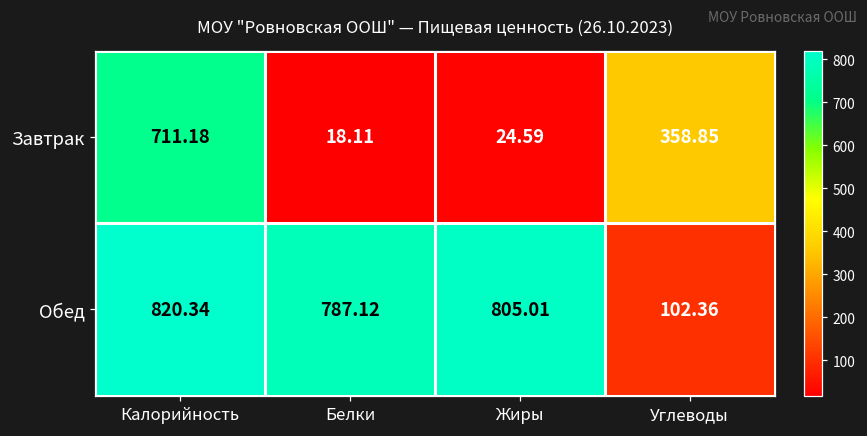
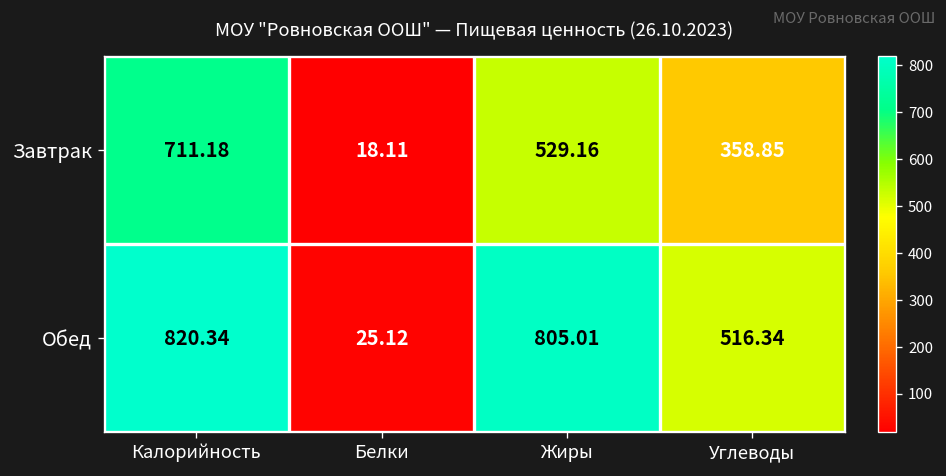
  {
    "Завтрак": {
      "Калорийность": 711.18,
      "Белки": 18.11,
-     "Жиры": 24.59,
+     "Жиры": 529.16,
      "Углеводы": 358.85
    },
    "Обед": {
      "Калорийность": 820.34,
-     "Белки": 787.12,
+     "Белки": 25.12,
      "Жиры": 805.01,
-     "Углеводы": 102.36
+     "Углеводы": 516.34
    }
  }
